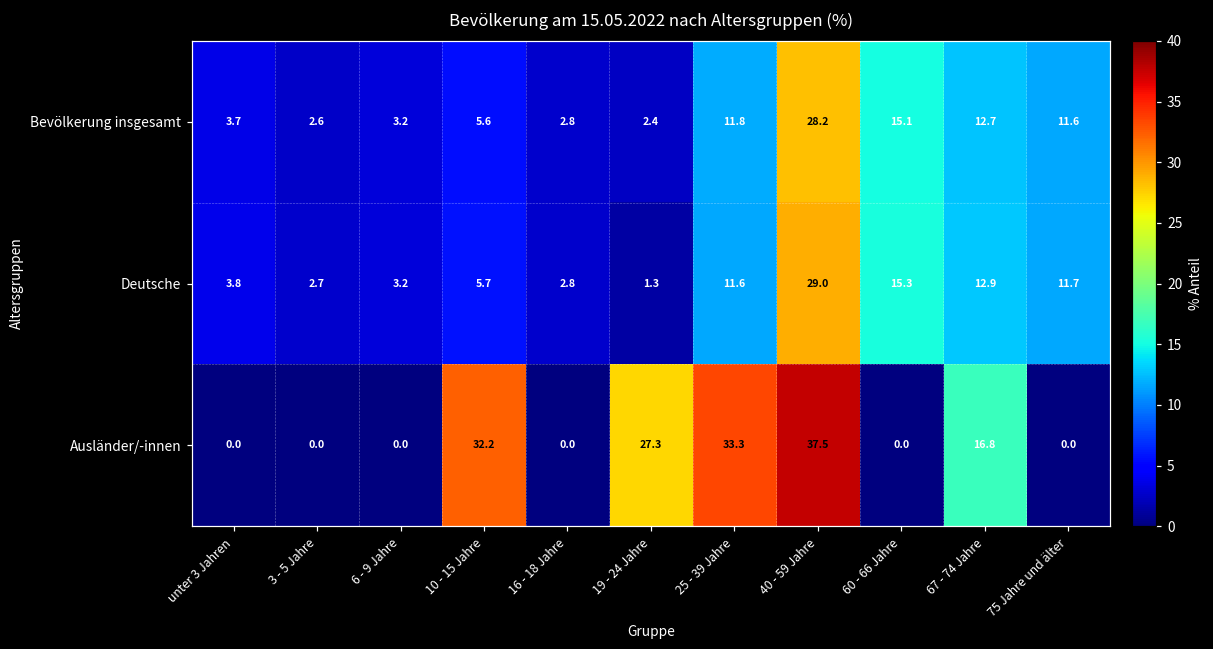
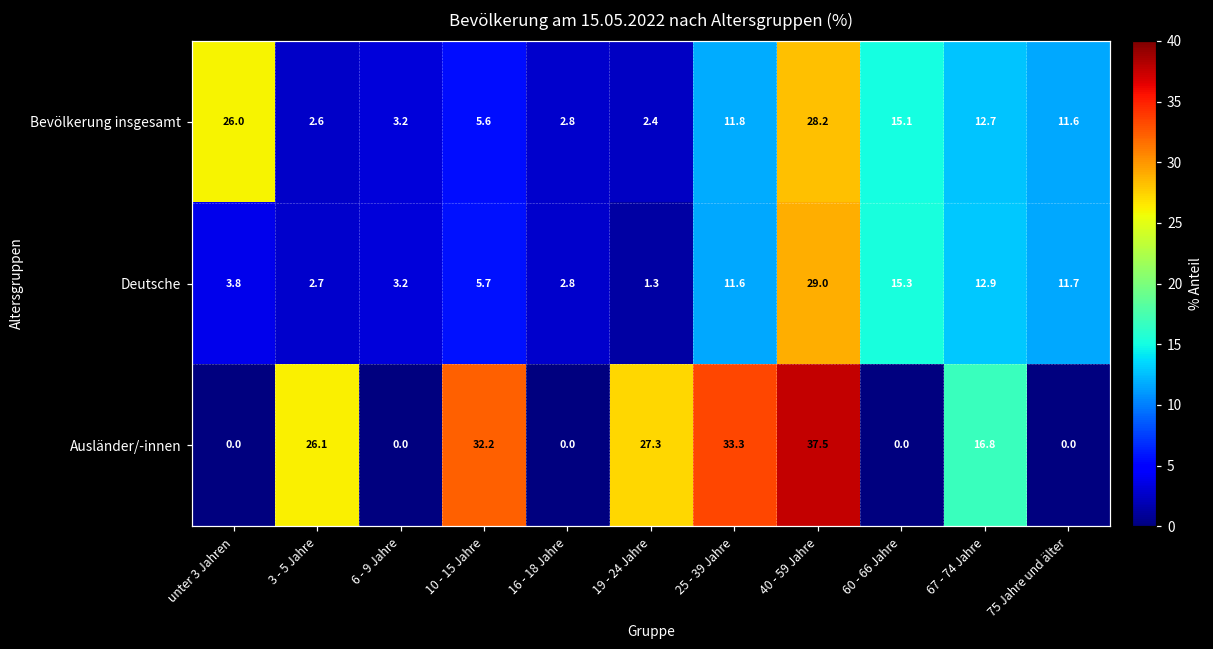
  {
    "Bevölkerung insgesamt": {
-     "unter 3 Jahren": 3.7,
+     "unter 3 Jahren": 26.0,
      "3 - 5 Jahre": 2.6,
      "6 - 9 Jahre": 3.2,
      "10 - 15 Jahre": 5.6,
      "16 - 18 Jahre": 2.8,
      "19 - 24 Jahre": 2.4,
      "25 - 39 Jahre": 11.8,
      "40 - 59 Jahre": 28.2,
      "60 - 66 Jahre": 15.1,
      "67 - 74 Jahre": 12.7,
      "75 Jahre und älter": 11.6
    },
    "Deutsche": {
      "unter 3 Jahren": 3.8,
      "3 - 5 Jahre": 2.7,
      "6 - 9 Jahre": 3.2,
      "10 - 15 Jahre": 5.7,
      "16 - 18 Jahre": 2.8,
      "19 - 24 Jahre": 1.3,
      "25 - 39 Jahre": 11.6,
      "40 - 59 Jahre": 29.0,
      "60 - 66 Jahre": 15.3,
      "67 - 74 Jahre": 12.9,
      "75 Jahre und älter": 11.7
    },
    "Ausländer/-innen": {
      "unter 3 Jahren": 0.0,
-     "3 - 5 Jahre": 0.0,
+     "3 - 5 Jahre": 26.1,
      "6 - 9 Jahre": 0.0,
      "10 - 15 Jahre": 32.2,
      "16 - 18 Jahre": 0.0,
      "19 - 24 Jahre": 27.3,
      "25 - 39 Jahre": 33.3,
      "40 - 59 Jahre": 37.5,
      "60 - 66 Jahre": 0.0,
      "67 - 74 Jahre": 16.8,
      "75 Jahre und älter": 0.0
    }
  }
